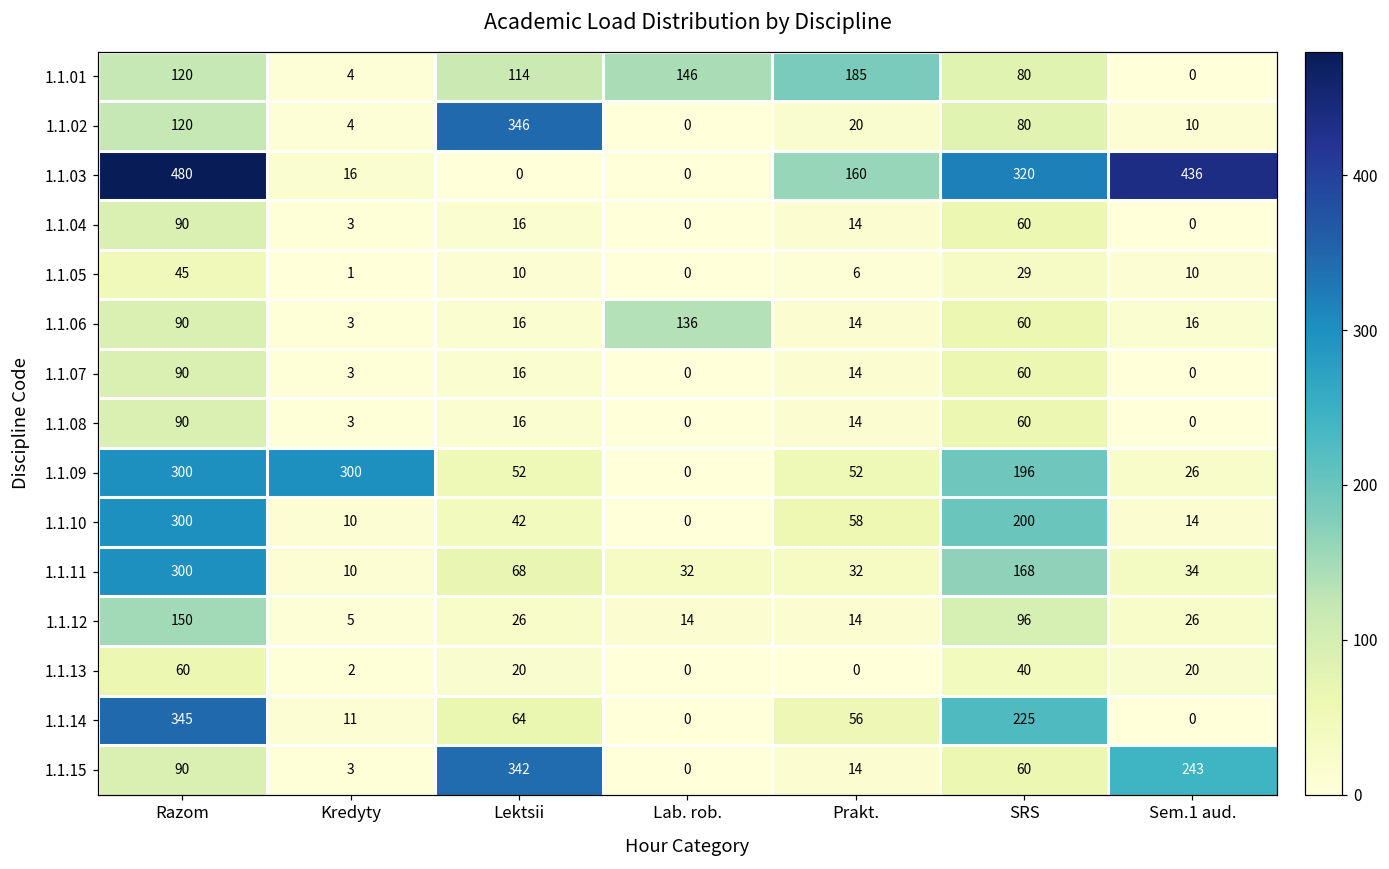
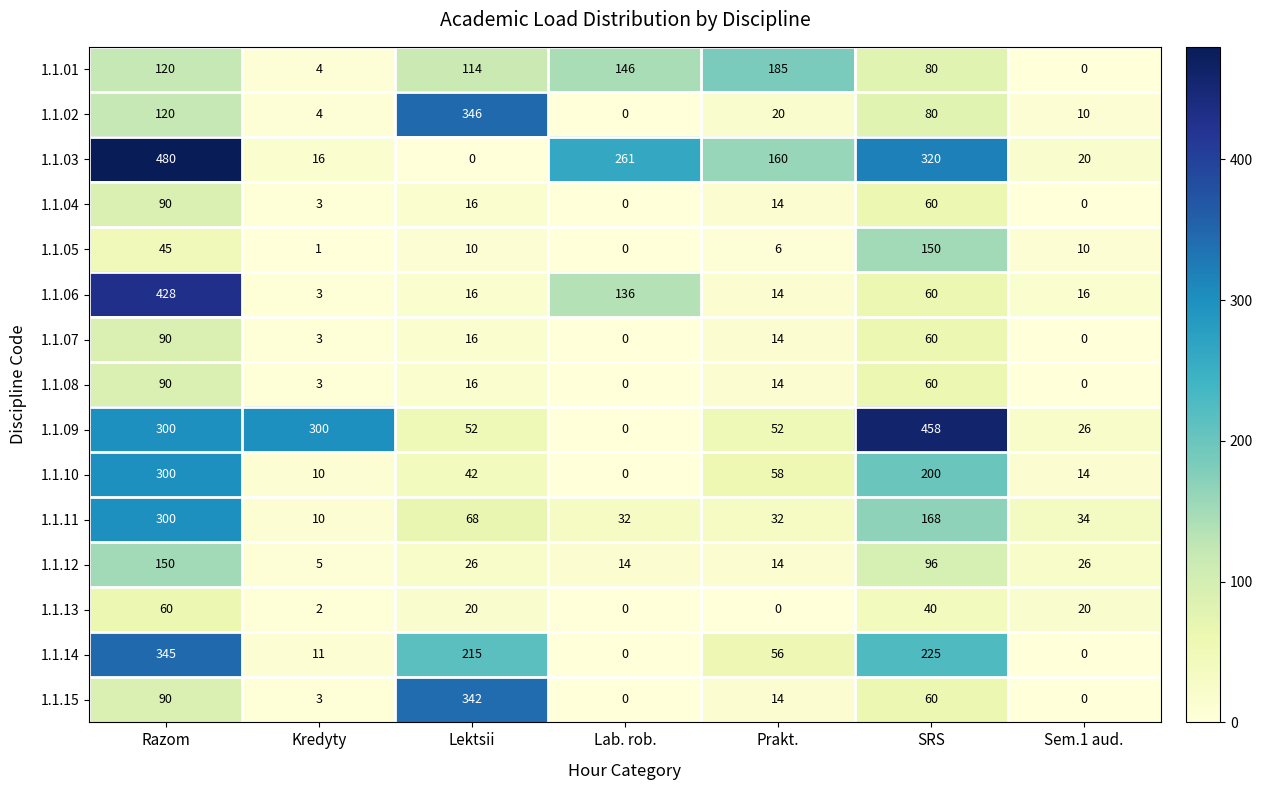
  {
    "1.1.01": {
      "Razom": 120,
      "Kredyty": 4,
      "Lektsii": 114,
      "Lab. rob.": 146,
      "Prakt.": 185,
      "SRS": 80,
      "Sem.1 aud.": 0
    },
    "1.1.02": {
      "Razom": 120,
      "Kredyty": 4,
      "Lektsii": 346,
      "Lab. rob.": 0,
      "Prakt.": 20,
      "SRS": 80,
      "Sem.1 aud.": 10
    },
    "1.1.03": {
      "Razom": 480,
      "Kredyty": 16,
      "Lektsii": 0,
-     "Lab. rob.": 0,
+     "Lab. rob.": 261,
      "Prakt.": 160,
      "SRS": 320,
-     "Sem.1 aud.": 436
+     "Sem.1 aud.": 20
    },
    "1.1.04": {
      "Razom": 90,
      "Kredyty": 3,
      "Lektsii": 16,
      "Lab. rob.": 0,
      "Prakt.": 14,
      "SRS": 60,
      "Sem.1 aud.": 0
    },
    "1.1.05": {
      "Razom": 45,
      "Kredyty": 1,
      "Lektsii": 10,
      "Lab. rob.": 0,
      "Prakt.": 6,
-     "SRS": 29,
+     "SRS": 150,
      "Sem.1 aud.": 10
    },
    "1.1.06": {
-     "Razom": 90,
+     "Razom": 428,
      "Kredyty": 3,
      "Lektsii": 16,
      "Lab. rob.": 136,
      "Prakt.": 14,
      "SRS": 60,
      "Sem.1 aud.": 16
    },
    "1.1.07": {
      "Razom": 90,
      "Kredyty": 3,
      "Lektsii": 16,
      "Lab. rob.": 0,
      "Prakt.": 14,
      "SRS": 60,
      "Sem.1 aud.": 0
    },
    "1.1.08": {
      "Razom": 90,
      "Kredyty": 3,
      "Lektsii": 16,
      "Lab. rob.": 0,
      "Prakt.": 14,
      "SRS": 60,
      "Sem.1 aud.": 0
    },
    "1.1.09": {
      "Razom": 300,
      "Kredyty": 300,
      "Lektsii": 52,
      "Lab. rob.": 0,
      "Prakt.": 52,
-     "SRS": 196,
+     "SRS": 458,
      "Sem.1 aud.": 26
    },
    "1.1.10": {
      "Razom": 300,
      "Kredyty": 10,
      "Lektsii": 42,
      "Lab. rob.": 0,
      "Prakt.": 58,
      "SRS": 200,
      "Sem.1 aud.": 14
    },
    "1.1.11": {
      "Razom": 300,
      "Kredyty": 10,
      "Lektsii": 68,
      "Lab. rob.": 32,
      "Prakt.": 32,
      "SRS": 168,
      "Sem.1 aud.": 34
    },
    "1.1.12": {
      "Razom": 150,
      "Kredyty": 5,
      "Lektsii": 26,
      "Lab. rob.": 14,
      "Prakt.": 14,
      "SRS": 96,
      "Sem.1 aud.": 26
    },
    "1.1.13": {
      "Razom": 60,
      "Kredyty": 2,
      "Lektsii": 20,
      "Lab. rob.": 0,
      "Prakt.": 0,
      "SRS": 40,
      "Sem.1 aud.": 20
    },
    "1.1.14": {
      "Razom": 345,
      "Kredyty": 11,
-     "Lektsii": 64,
+     "Lektsii": 215,
      "Lab. rob.": 0,
      "Prakt.": 56,
      "SRS": 225,
      "Sem.1 aud.": 0
    },
    "1.1.15": {
      "Razom": 90,
      "Kredyty": 3,
      "Lektsii": 342,
      "Lab. rob.": 0,
      "Prakt.": 14,
      "SRS": 60,
-     "Sem.1 aud.": 243
+     "Sem.1 aud.": 0
    }
  }
